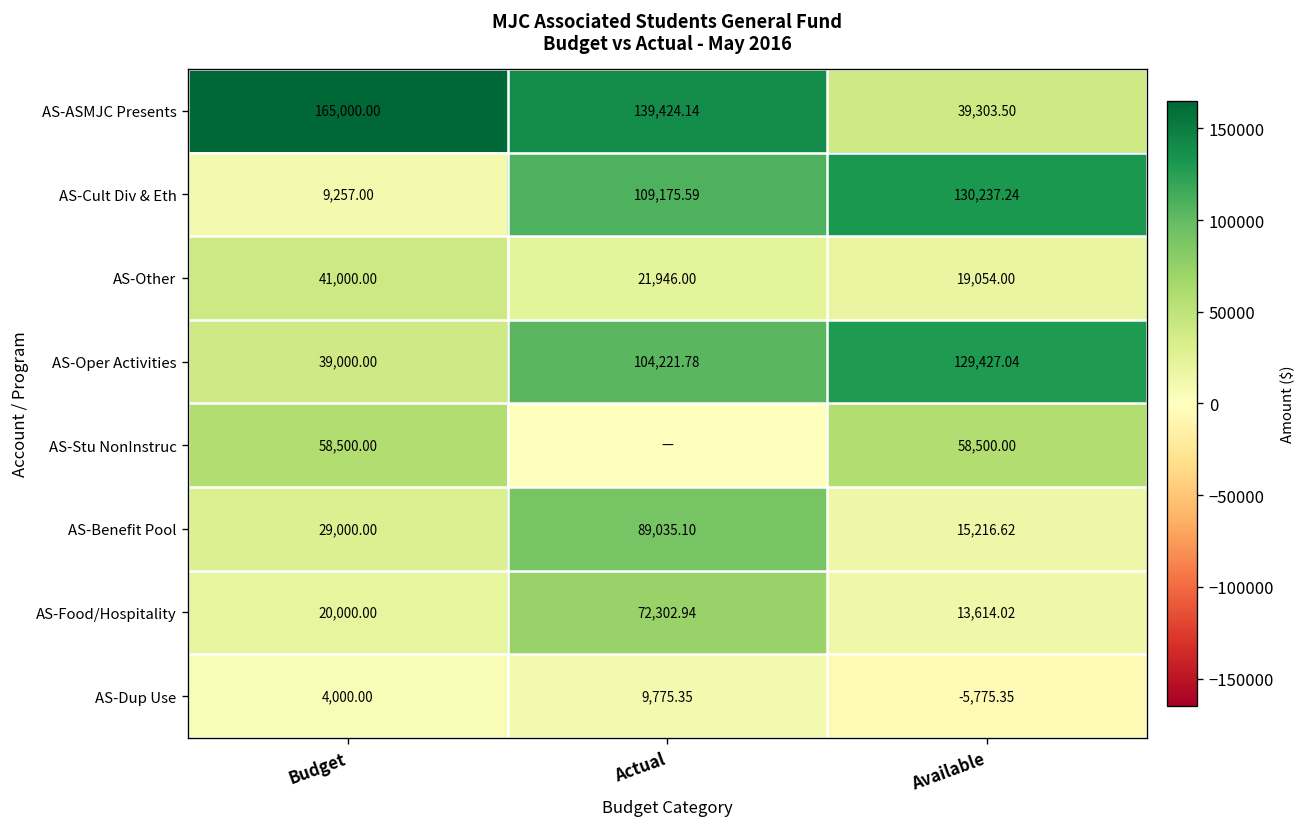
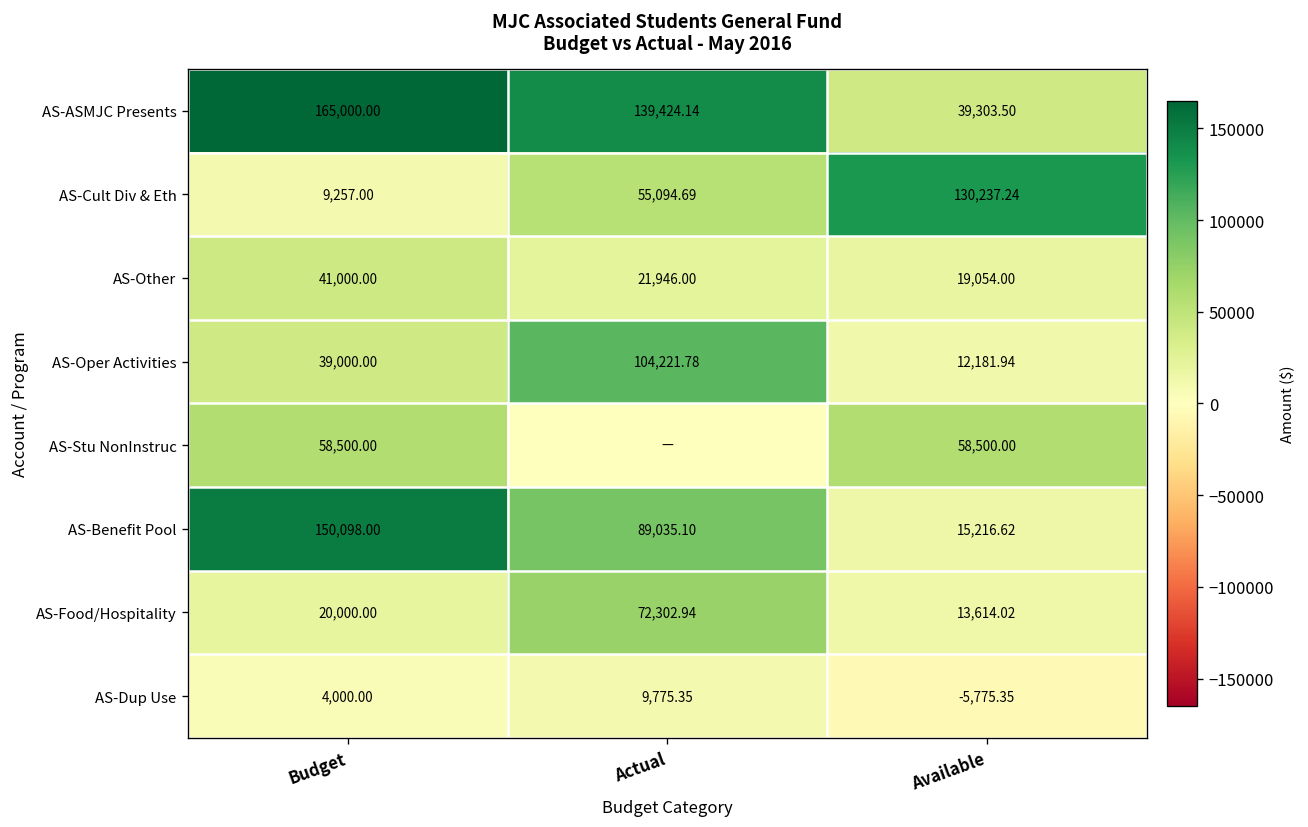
  {
    "AS-ASMJC Presents": {
      "Budget": "165,000.00",
      "Actual": "139,424.14",
      "Available": "39,303.50"
    },
    "AS-Cult Div & Eth": {
      "Budget": "9,257.00",
-     "Actual": "109,175.59",
+     "Actual": "55,094.69",
      "Available": "130,237.24"
    },
    "AS-Other": {
      "Budget": "41,000.00",
      "Actual": "21,946.00",
      "Available": "19,054.00"
    },
    "AS-Oper Activities": {
      "Budget": "39,000.00",
      "Actual": "104,221.78",
-     "Available": "129,427.04"
+     "Available": "12,181.94"
    },
    "AS-Stu NonInstruc": {
      "Budget": "58,500.00",
      "Available": "58,500.00"
    },
    "AS-Benefit Pool": {
-     "Budget": "29,000.00",
+     "Budget": "150,098.00",
      "Actual": "89,035.10",
      "Available": "15,216.62"
    },
    "AS-Food/Hospitality": {
      "Budget": "20,000.00",
      "Actual": "72,302.94",
      "Available": "13,614.02"
    },
    "AS-Dup Use": {
      "Budget": "4,000.00",
      "Actual": "9,775.35",
      "Available": "-5,775.35"
    }
  }
